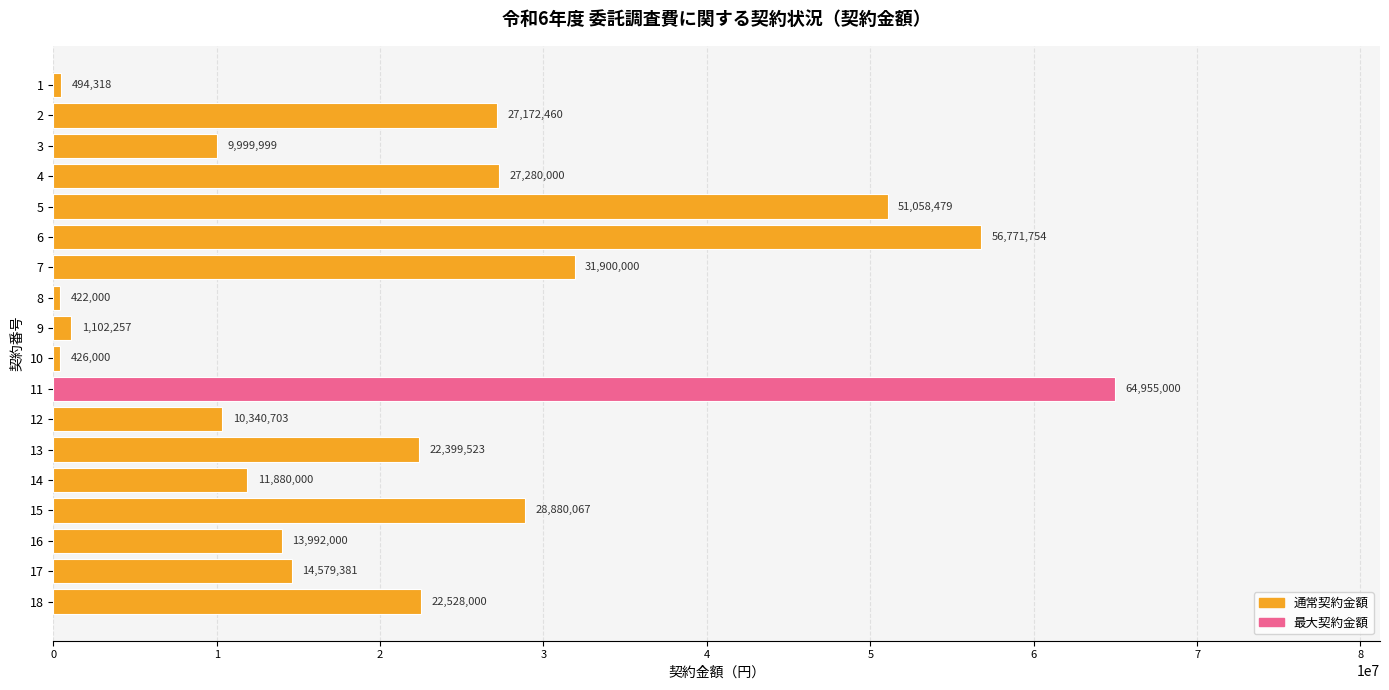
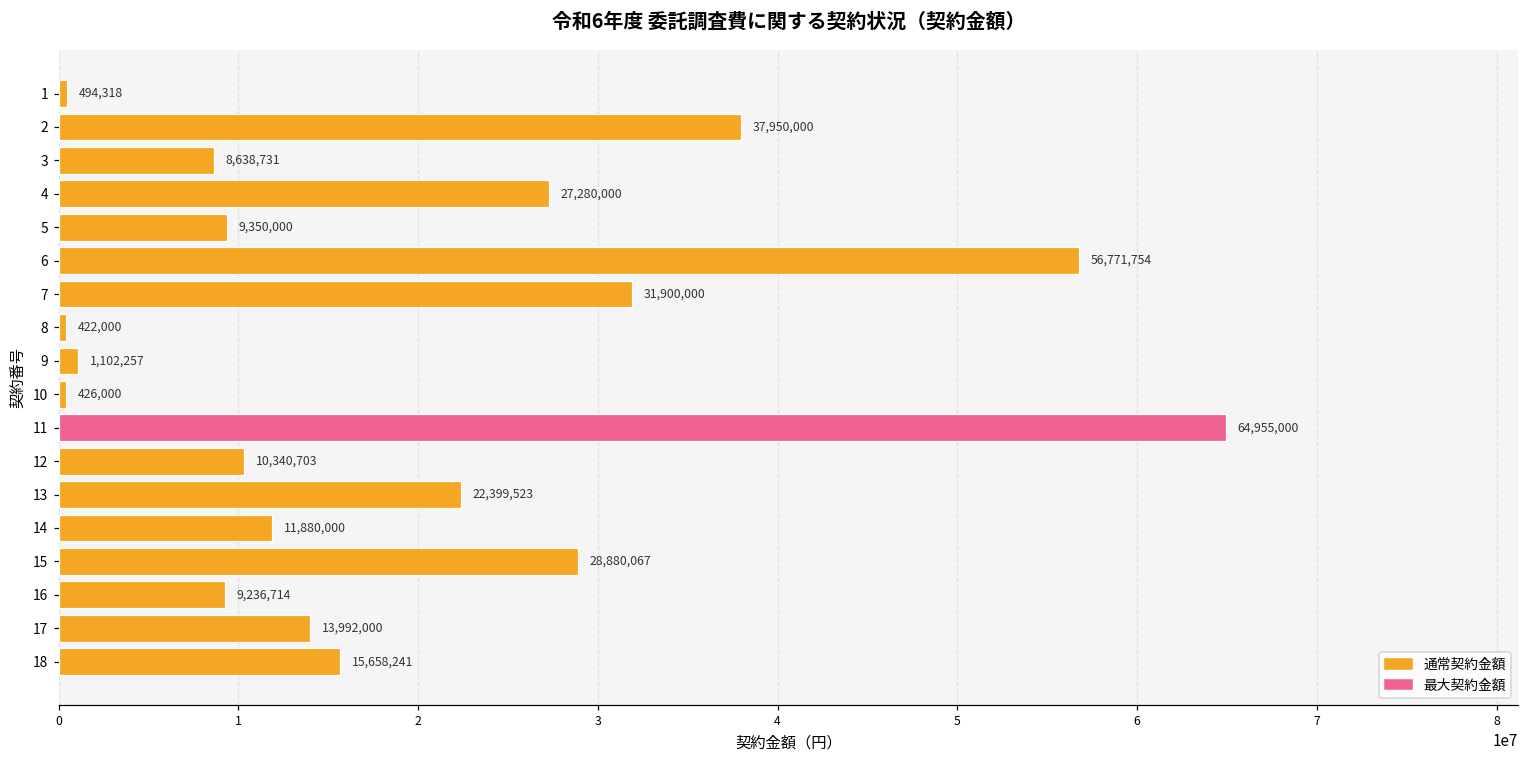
  {
    "1": "494,318",
-   "2": "27,172,460",
-   "3": "9,999,999",
+   "2": "37,950,000",
+   "3": "8,638,731",
    "4": "27,280,000",
-   "5": "51,058,479",
+   "5": "9,350,000",
    "6": "56,771,754",
    "7": "31,900,000",
    "8": "422,000",
    "9": "1,102,257",
    "10": "426,000",
    "11": "64,955,000",
    "12": "10,340,703",
    "13": "22,399,523",
    "14": "11,880,000",
    "15": "28,880,067",
-   "16": "13,992,000",
-   "17": "14,579,381",
-   "18": "22,528,000"
+   "16": "9,236,714",
+   "17": "13,992,000",
+   "18": "15,658,241"
  }
